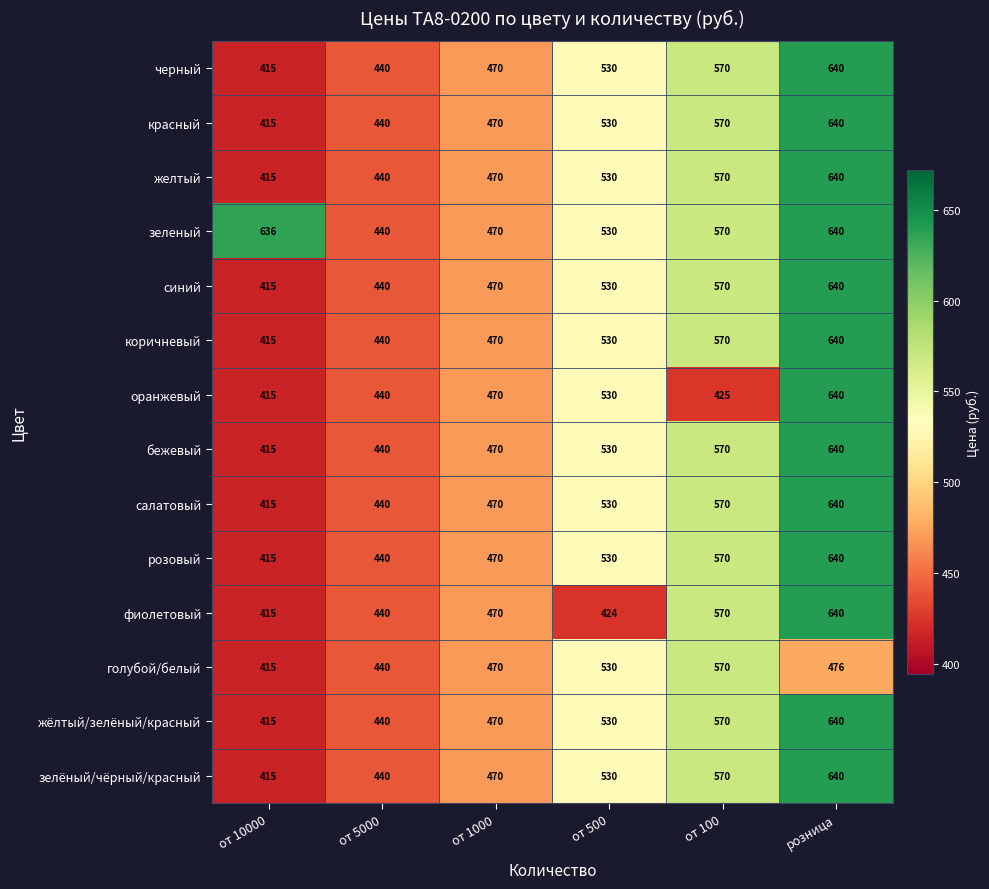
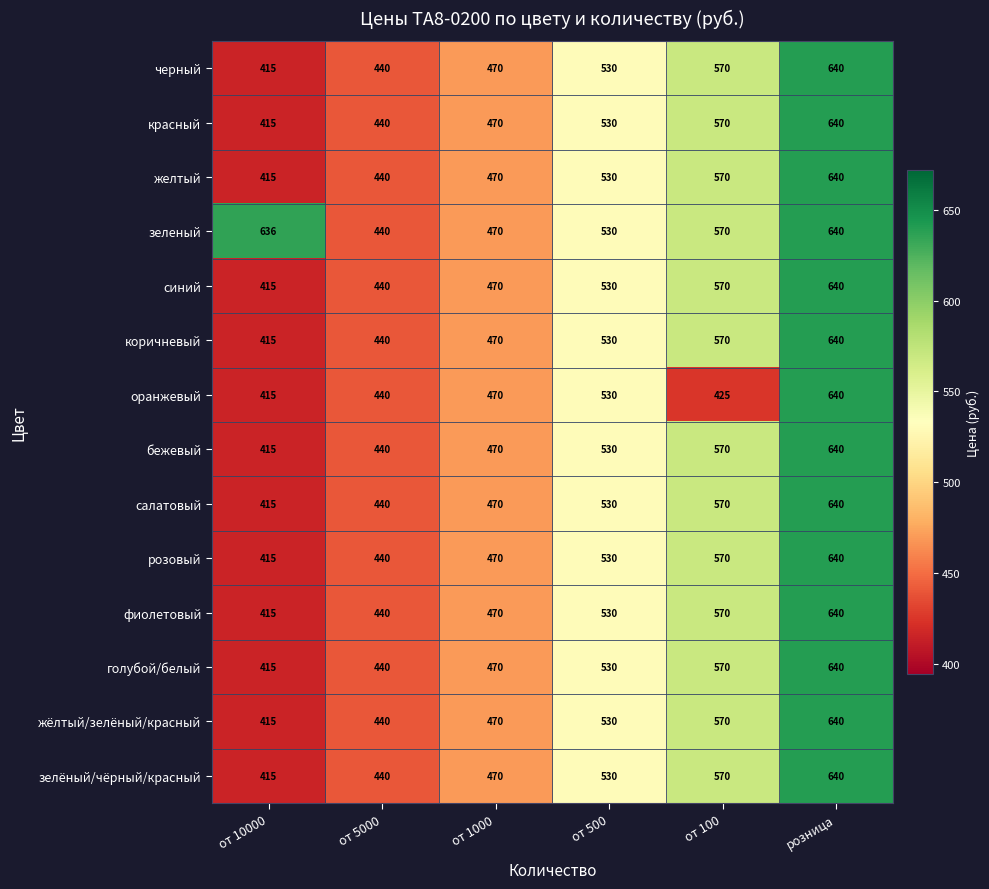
  {
    "черный": {
      "от 10000": 415,
      "от 5000": 440,
      "от 1000": 470,
      "от 500": 530,
      "от 100": 570,
      "розница": 640
    },
    "красный": {
      "от 10000": 415,
      "от 5000": 440,
      "от 1000": 470,
      "от 500": 530,
      "от 100": 570,
      "розница": 640
    },
    "желтый": {
      "от 10000": 415,
      "от 5000": 440,
      "от 1000": 470,
      "от 500": 530,
      "от 100": 570,
      "розница": 640
    },
    "зеленый": {
      "от 10000": 636,
      "от 5000": 440,
      "от 1000": 470,
      "от 500": 530,
      "от 100": 570,
      "розница": 640
    },
    "синий": {
      "от 10000": 415,
      "от 5000": 440,
      "от 1000": 470,
      "от 500": 530,
      "от 100": 570,
      "розница": 640
    },
    "коричневый": {
      "от 10000": 415,
      "от 5000": 440,
      "от 1000": 470,
      "от 500": 530,
      "от 100": 570,
      "розница": 640
    },
    "оранжевый": {
      "от 10000": 415,
      "от 5000": 440,
      "от 1000": 470,
      "от 500": 530,
      "от 100": 425,
      "розница": 640
    },
    "бежевый": {
      "от 10000": 415,
      "от 5000": 440,
      "от 1000": 470,
      "от 500": 530,
      "от 100": 570,
      "розница": 640
    },
    "салатовый": {
      "от 10000": 415,
      "от 5000": 440,
      "от 1000": 470,
      "от 500": 530,
      "от 100": 570,
      "розница": 640
    },
    "розовый": {
      "от 10000": 415,
      "от 5000": 440,
      "от 1000": 470,
      "от 500": 530,
      "от 100": 570,
      "розница": 640
    },
    "фиолетовый": {
      "от 10000": 415,
      "от 5000": 440,
      "от 1000": 470,
-     "от 500": 424,
+     "от 500": 530,
      "от 100": 570,
      "розница": 640
    },
    "голубой/белый": {
      "от 10000": 415,
      "от 5000": 440,
      "от 1000": 470,
      "от 500": 530,
      "от 100": 570,
-     "розница": 476
+     "розница": 640
    },
    "жёлтый/зелёный/красный": {
      "от 10000": 415,
      "от 5000": 440,
      "от 1000": 470,
      "от 500": 530,
      "от 100": 570,
      "розница": 640
    },
    "зелёный/чёрный/красный": {
      "от 10000": 415,
      "от 5000": 440,
      "от 1000": 470,
      "от 500": 530,
      "от 100": 570,
      "розница": 640
    }
  }
